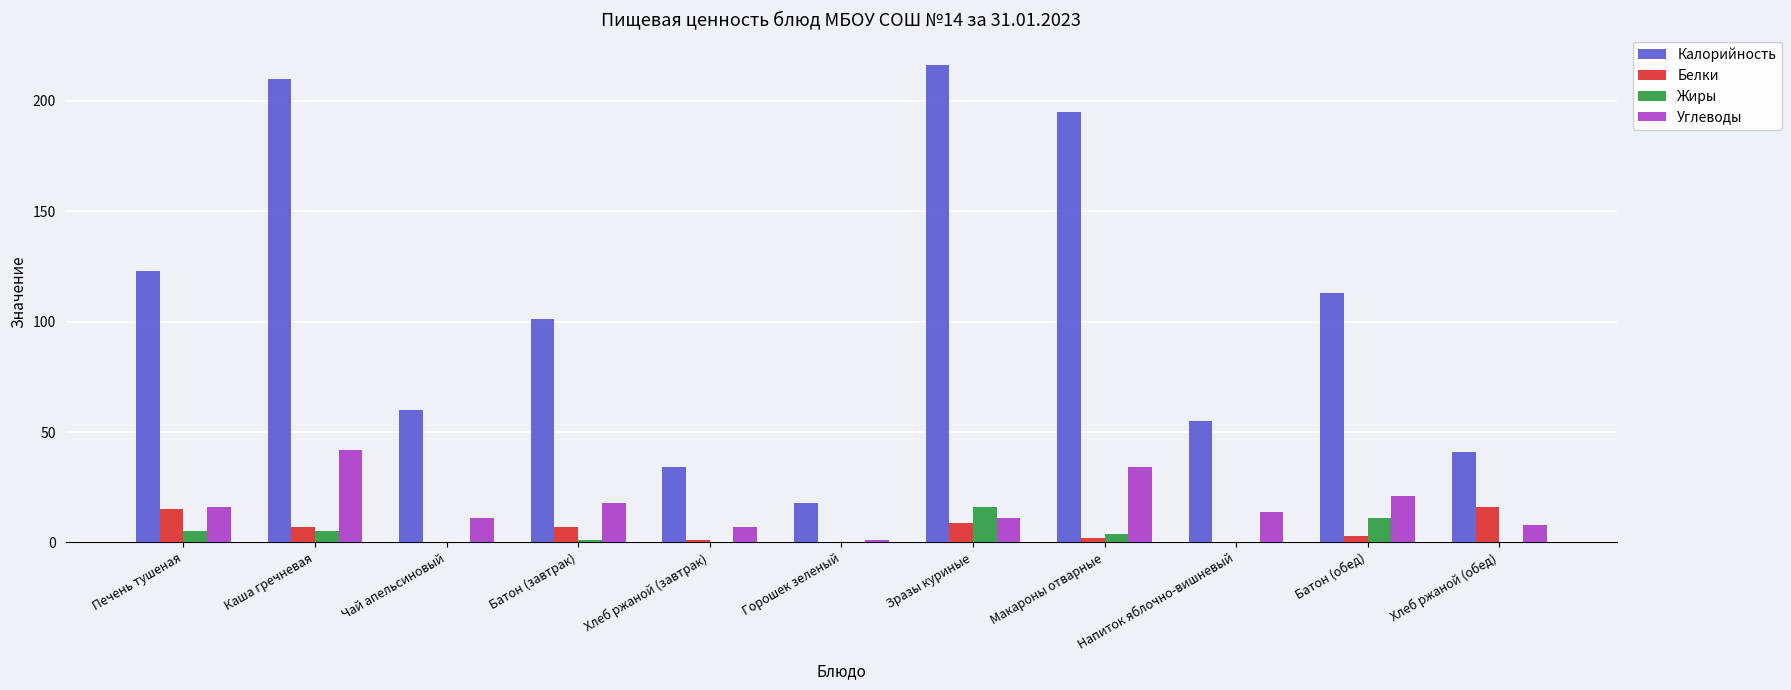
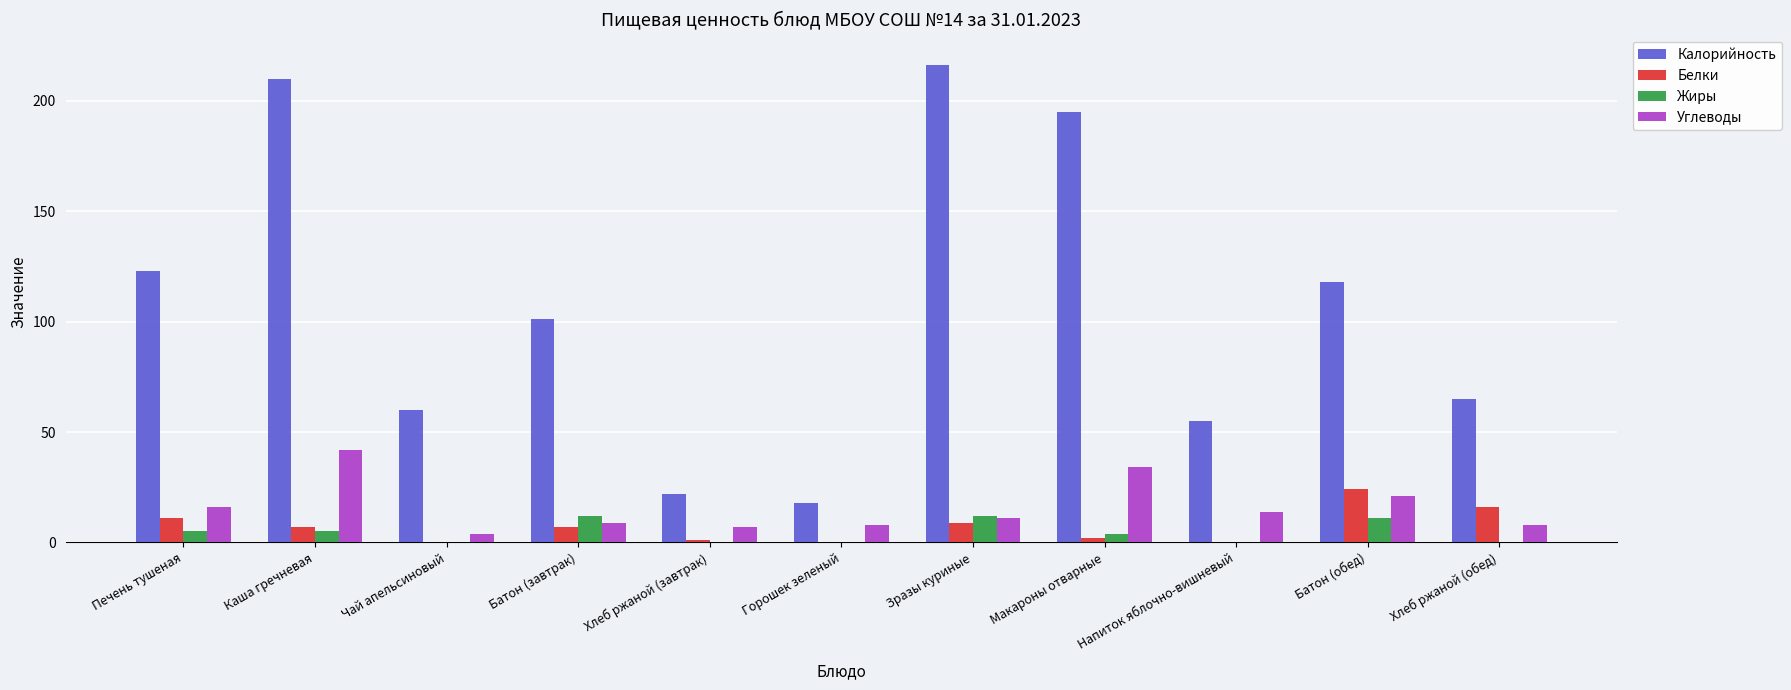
  {
    "Калорийность": {
      "Печень тушеная": 123,
      "Каша гречневая": 210,
      "Чай апельсиновый": 60,
      "Батон (завтрак)": 101,
-     "Хлеб ржаной (завтрак)": 34,
+     "Хлеб ржаной (завтрак)": 22,
      "Горошек зеленый": 18,
      "Зразы куриные": 216,
      "Макароны отварные": 195,
      "Напиток яблочно-вишневый": 55,
-     "Батон (обед)": 113,
-     "Хлеб ржаной (обед)": 41
+     "Батон (обед)": 118,
+     "Хлеб ржаной (обед)": 65
    },
    "Белки": {
-     "Печень тушеная": 15,
+     "Печень тушеная": 11,
      "Каша гречневая": 7,
      "Чай апельсиновый": 0,
      "Батон (завтрак)": 7,
      "Горошек зеленый": 0,
      "Зразы куриные": 9,
      "Макароны отварные": 2,
      "Напиток яблочно-вишневый": 0,
-     "Батон (обед)": 3,
+     "Батон (обед)": 24,
      "Хлеб ржаной (обед)": 16
    },
    "Жиры": {
      "Печень тушеная": 5,
      "Каша гречневая": 5,
      "Чай апельсиновый": 0,
-     "Батон (завтрак)": 1,
+     "Батон (завтрак)": 12,
      "Хлеб ржаной (завтрак)": 0,
      "Горошек зеленый": 0,
-     "Зразы куриные": 16,
+     "Зразы куриные": 12,
      "Макароны отварные": 4,
      "Напиток яблочно-вишневый": 0,
      "Батон (обед)": 11,
      "Хлеб ржаной (обед)": 0
    },
    "Углеводы": {
      "Печень тушеная": 16,
      "Каша гречневая": 42,
-     "Чай апельсиновый": 11,
-     "Батон (завтрак)": 18,
+     "Чай апельсиновый": 4,
+     "Батон (завтрак)": 9,
      "Хлеб ржаной (завтрак)": 7,
-     "Горошек зеленый": 1,
+     "Горошек зеленый": 8,
      "Зразы куриные": 11,
      "Макароны отварные": 34,
      "Напиток яблочно-вишневый": 14,
      "Батон (обед)": 21,
      "Хлеб ржаной (обед)": 8
    }
  }
